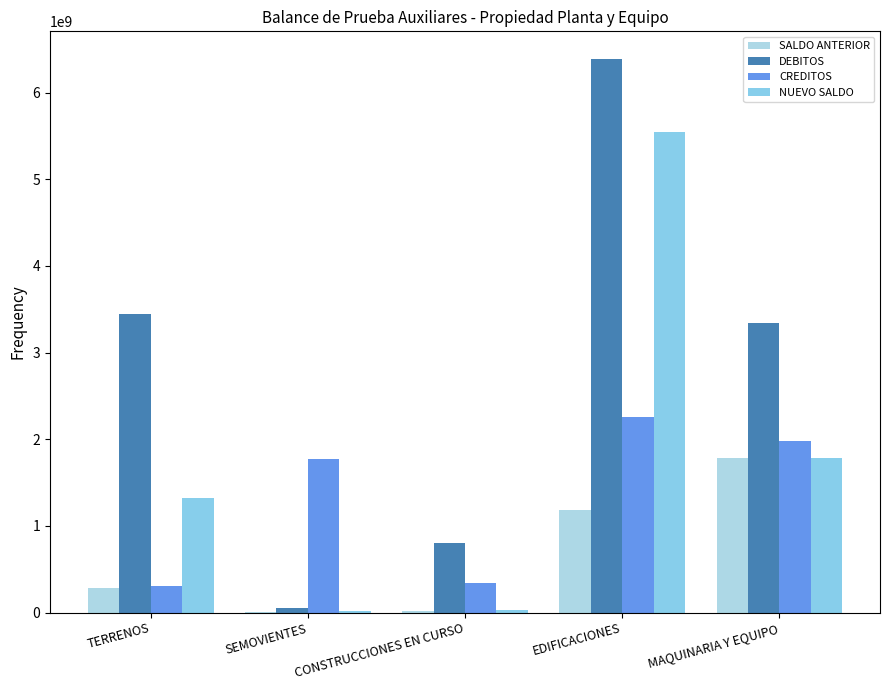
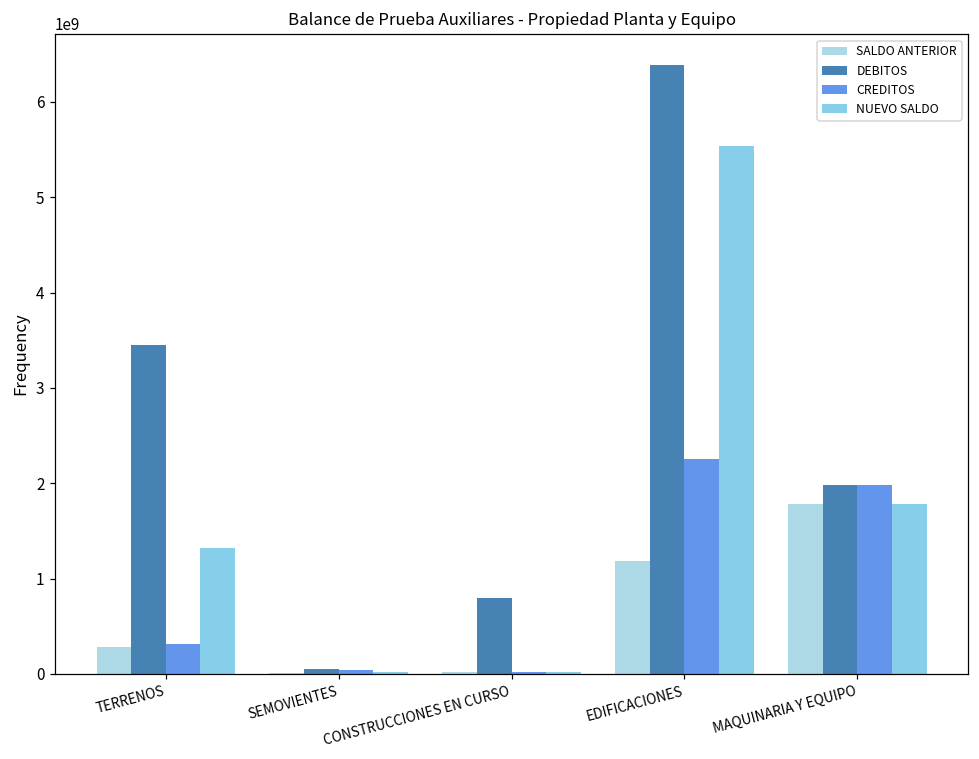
  {
    "DEBITOS": {
      "TERRENOS": 3400000000,
      "SEMOVIENTES": 100000000,
      "CONSTRUCCIONES EN CURSO": 800000000,
      "EDIFICACIONES": 6400000000,
-     "MAQUINARIA Y EQUIPO": 3300000000
+     "MAQUINARIA Y EQUIPO": 2000000000
    },
    "CREDITOS": {
      "TERRENOS": 300000000,
-     "SEMOVIENTES": 1800000000,
-     "CONSTRUCCIONES EN CURSO": 300000000,
+     "SEMOVIENTES": 0,
+     "CONSTRUCCIONES EN CURSO": 0,
      "EDIFICACIONES": 2300000000,
      "MAQUINARIA Y EQUIPO": 2000000000
    }
  }
